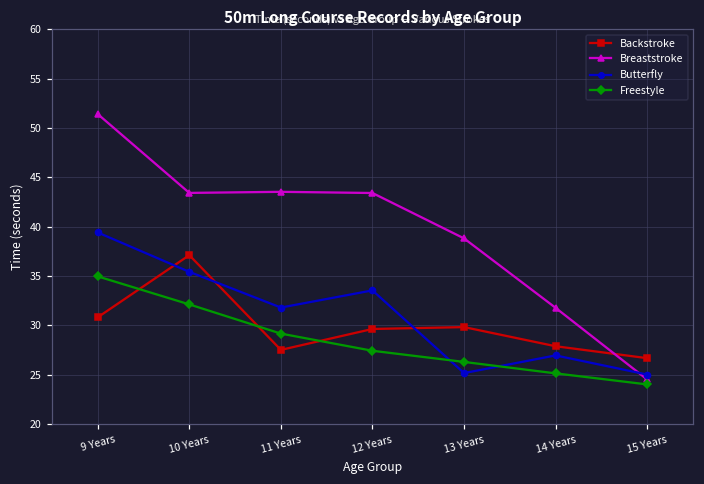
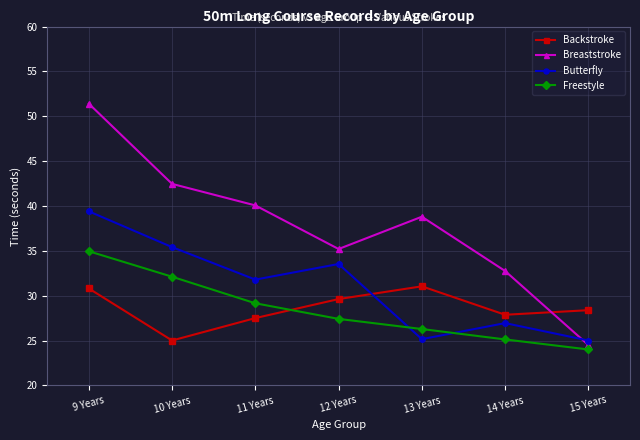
  {
    "Backstroke": {
      "9 Years": 31,
-     "10 Years": 37,
+     "10 Years": 25,
      "11 Years": 28,
      "12 Years": 30,
-     "13 Years": 30,
+     "13 Years": 31,
      "14 Years": 28,
-     "15 Years": 27
+     "15 Years": 28
    },
    "Breaststroke": {
      "9 Years": 51,
-     "10 Years": 43,
-     "11 Years": 44,
-     "12 Years": 43,
+     "10 Years": 42,
+     "11 Years": 40,
+     "12 Years": 35,
      "13 Years": 39,
-     "14 Years": 32,
+     "14 Years": 33,
      "15 Years": 25
    },
    "Butterfly": {
      "9 Years": 39,
      "10 Years": 35,
      "11 Years": 32,
      "12 Years": 34,
      "13 Years": 25,
      "14 Years": 27,
      "15 Years": 25
    },
    "Freestyle": {
      "9 Years": 35,
      "10 Years": 32,
      "11 Years": 29,
      "12 Years": 27,
      "13 Years": 26,
      "14 Years": 25,
      "15 Years": 24
    }
  }
